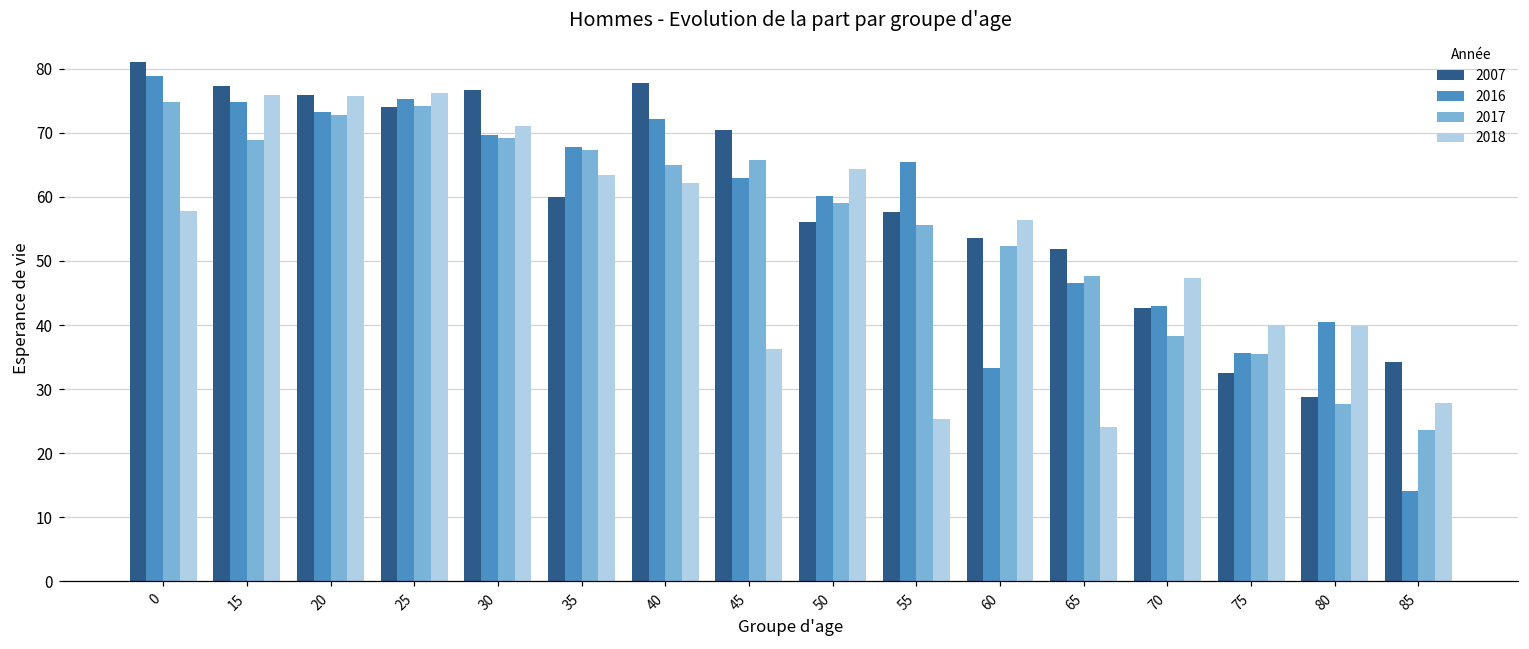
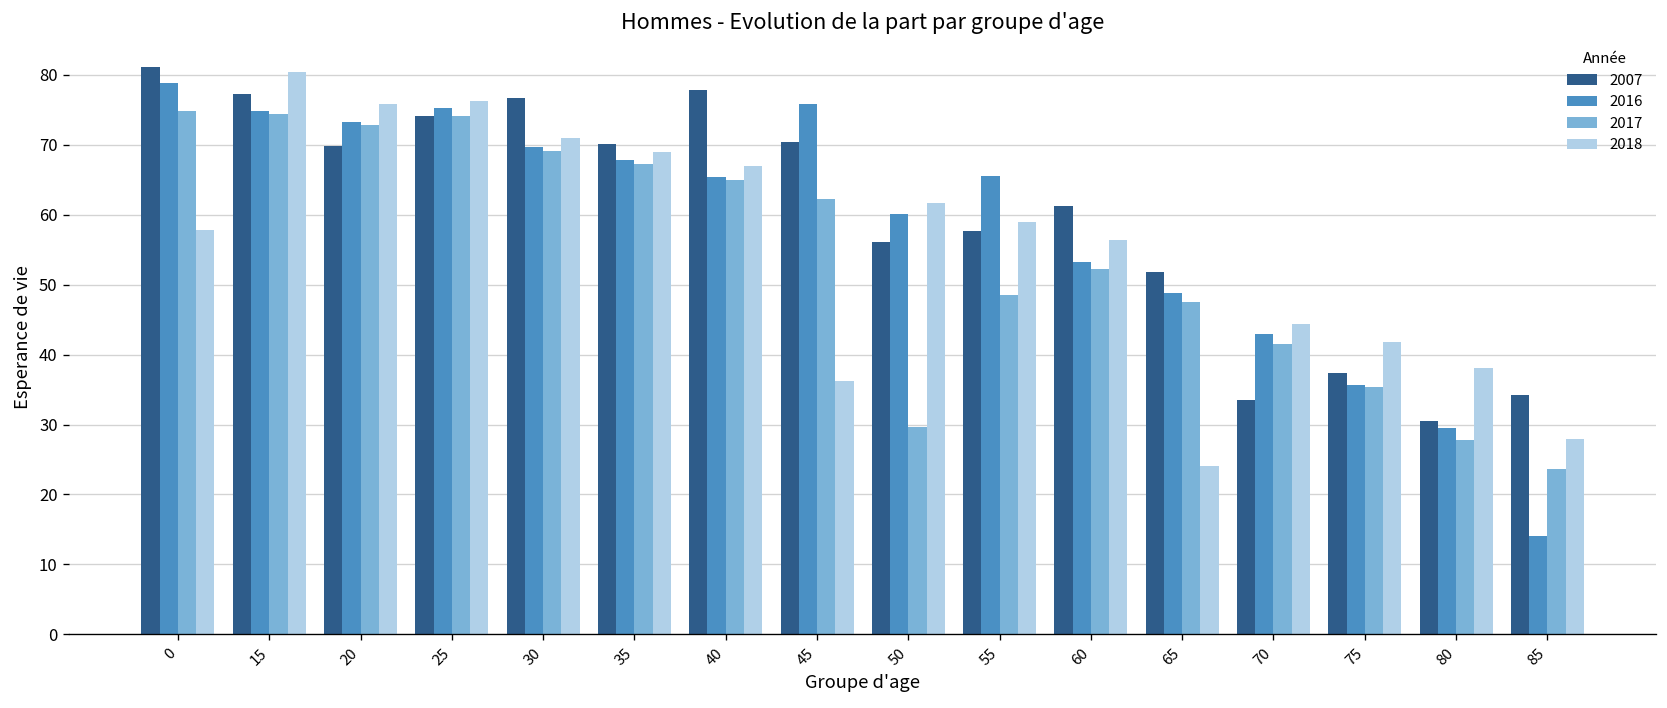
  {
    "2007": {
      "0": 81,
      "15": 77,
-     "20": 76,
+     "20": 70,
      "25": 74,
      "30": 77,
-     "35": 60,
+     "35": 70,
      "40": 78,
      "45": 70,
      "50": 56,
      "55": 58,
-     "60": 54,
+     "60": 61,
      "65": 52,
-     "70": 43,
-     "75": 33,
-     "80": 29,
+     "70": 34,
+     "75": 37,
+     "80": 31,
      "85": 34
    },
    "2016": {
      "0": 79,
      "15": 75,
      "20": 73,
      "25": 75,
      "30": 70,
      "35": 68,
-     "40": 72,
-     "45": 63,
+     "40": 65,
+     "45": 76,
      "50": 60,
      "55": 66,
-     "60": 33,
-     "65": 47,
+     "60": 53,
+     "65": 49,
      "70": 43,
      "75": 36,
-     "80": 41,
+     "80": 29,
      "85": 14
    },
    "2017": {
      "0": 75,
-     "15": 69,
+     "15": 74,
      "20": 73,
      "25": 74,
      "30": 69,
      "35": 67,
      "40": 65,
-     "45": 66,
-     "50": 59,
-     "55": 56,
+     "45": 62,
+     "50": 30,
+     "55": 48,
      "60": 52,
      "65": 48,
-     "70": 38,
+     "70": 42,
      "75": 35,
      "80": 28,
      "85": 24
    },
    "2018": {
      "0": 58,
-     "15": 76,
+     "15": 80,
      "20": 76,
      "25": 76,
      "30": 71,
-     "35": 63,
-     "40": 62,
+     "35": 69,
+     "40": 67,
      "45": 36,
-     "50": 64,
-     "55": 25,
+     "50": 62,
+     "55": 59,
      "60": 56,
      "65": 24,
-     "70": 47,
-     "75": 40,
-     "80": 40,
+     "70": 44,
+     "75": 42,
+     "80": 38,
      "85": 28
    }
  }
